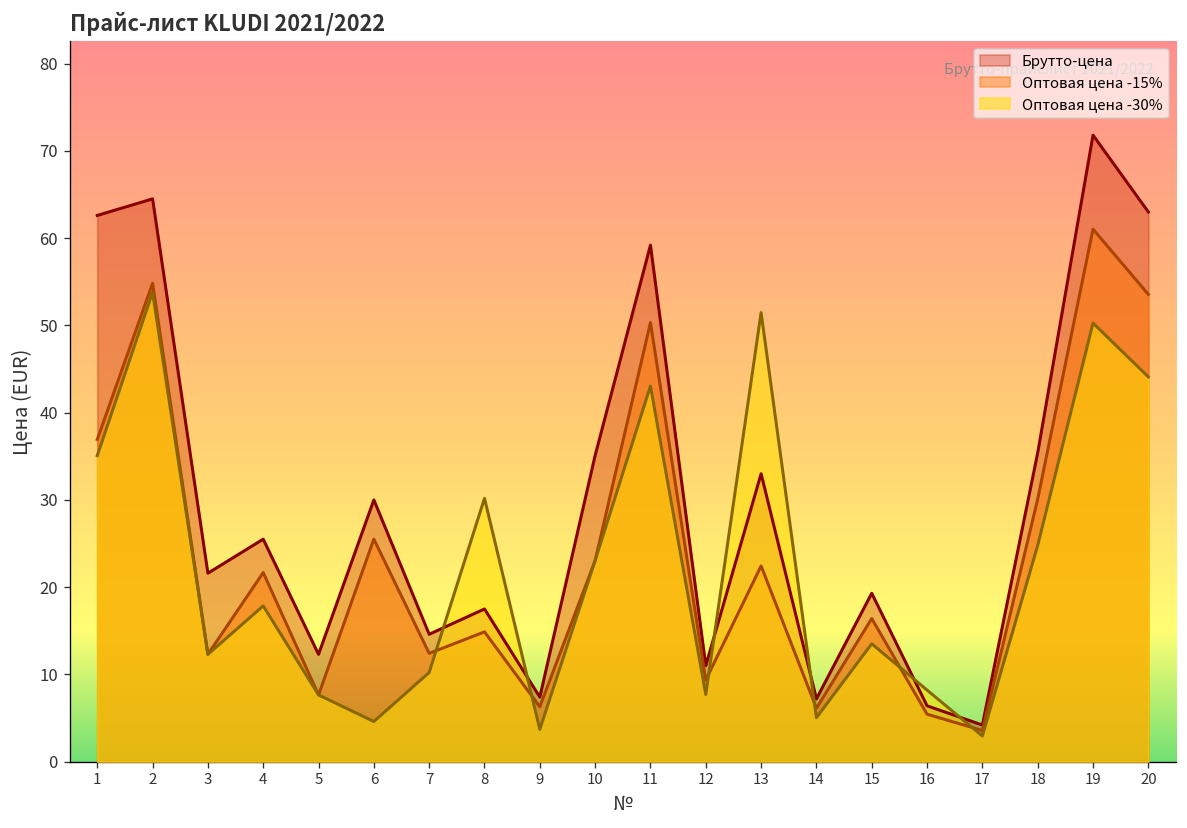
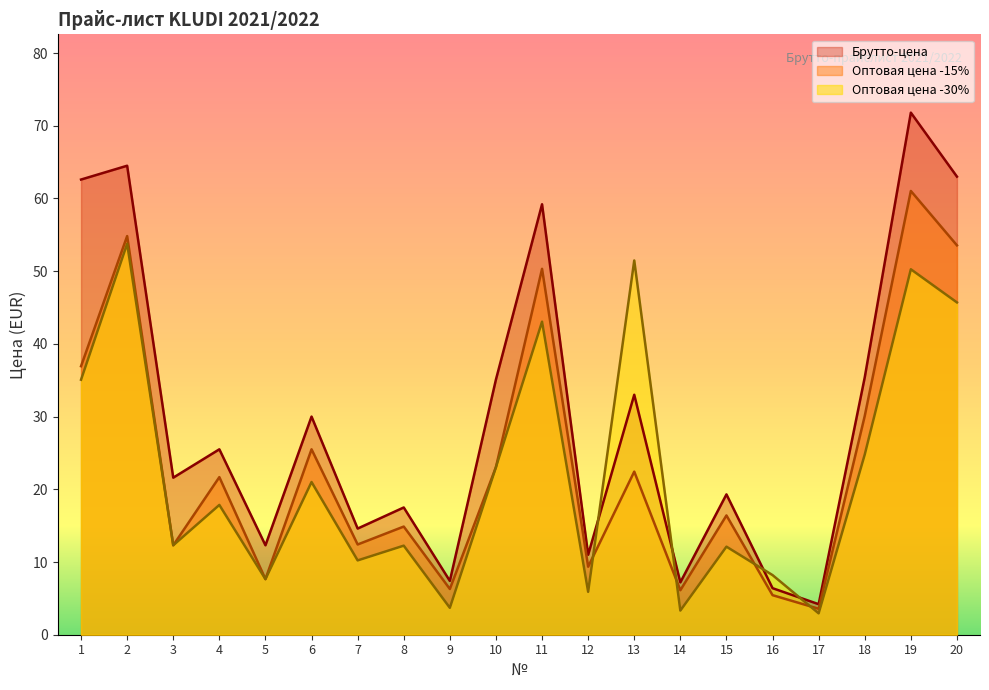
  {
    "Оптовая цена -30%": {
      "1": 35,
      "2": 54,
      "4": 18,
-     "6": 5,
+     "6": 21,
      "7": 10,
-     "8": 30,
+     "8": 12,
      "9": 4,
      "11": 43,
-     "12": 8,
+     "12": 6,
      "13": 51,
-     "14": 5,
-     "15": 14,
+     "14": 3,
+     "15": 12,
      "16": 8,
      "17": 3,
      "18": 25,
      "19": 50,
-     "20": 44
+     "20": 46
    }
  }
